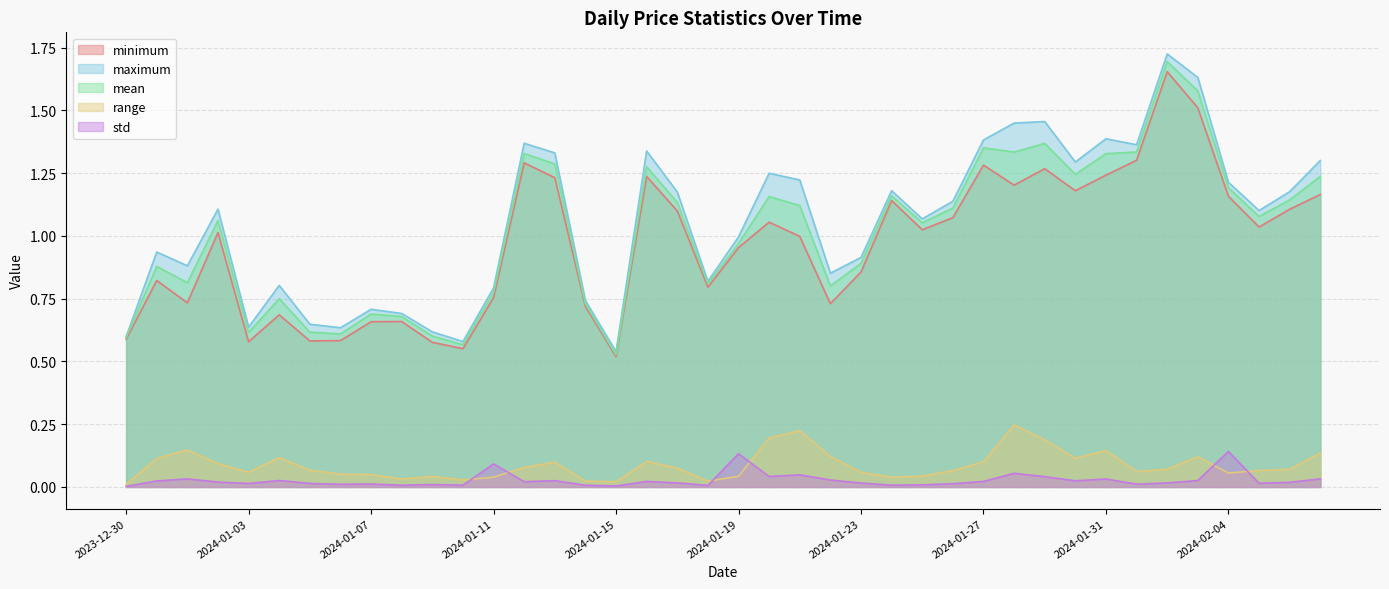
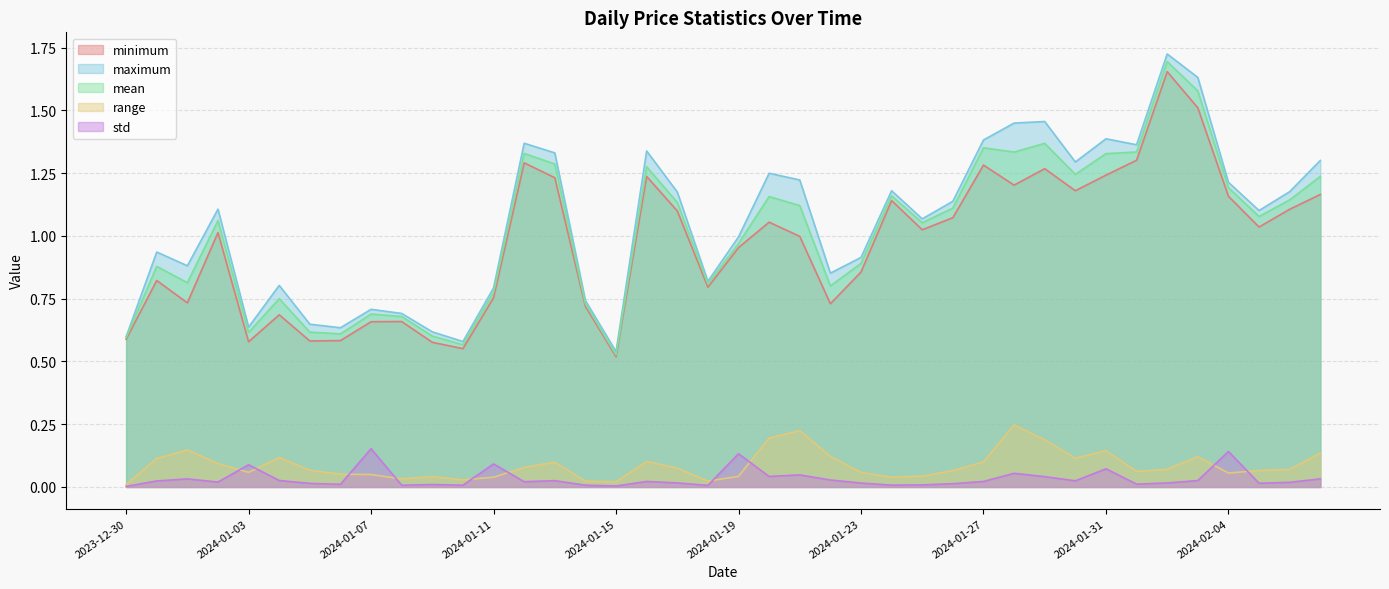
  {
    "std": {
-     "2024-01-03": 0.01,
-     "2024-01-07": 0.01,
+     "2024-01-03": 0.09,
+     "2024-01-07": 0.15,
      "2024-01-11": 0.09,
      "2024-01-15": 0.00,
      "2024-01-19": 0.13,
      "2024-01-23": 0.02,
      "2024-01-27": 0.02,
-     "2024-01-31": 0.03,
+     "2024-01-31": 0.07,
      "2024-02-04": 0.14
    }
  }
